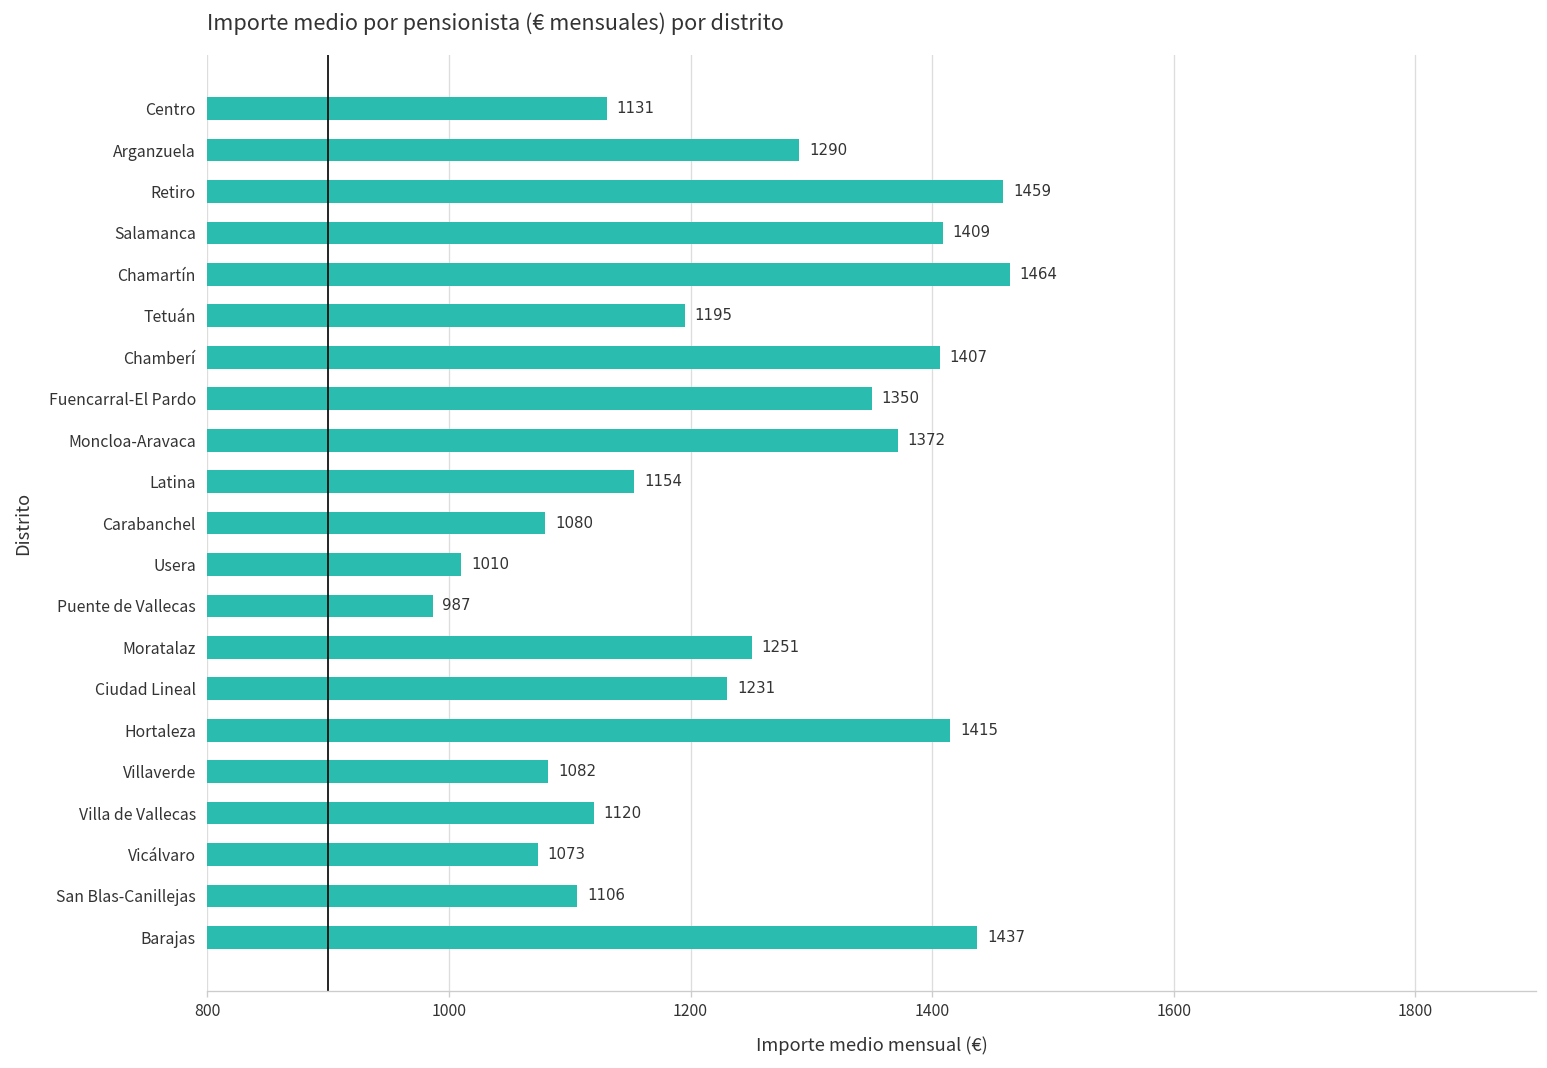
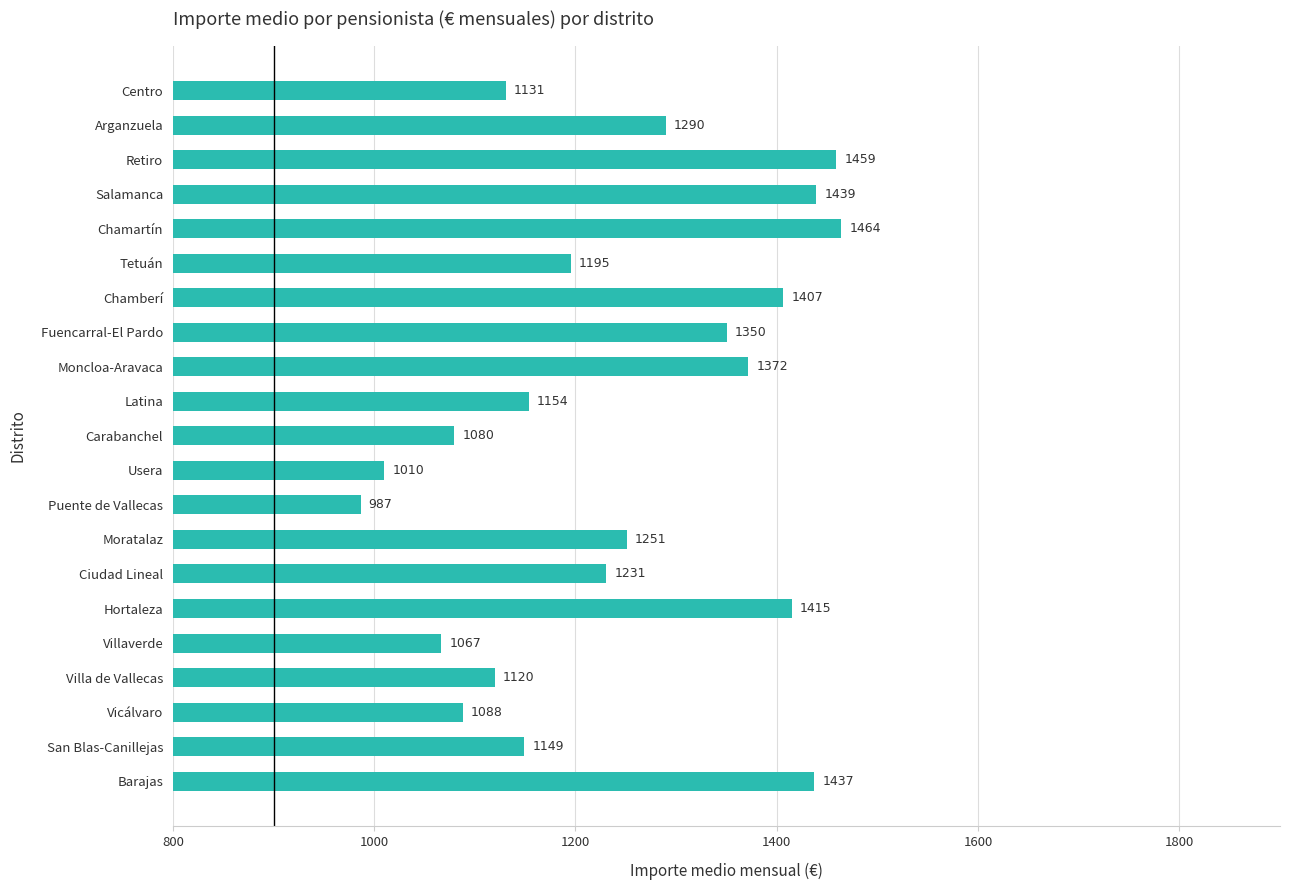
  {
    "Centro": 1131,
    "Arganzuela": 1290,
    "Retiro": 1459,
-   "Salamanca": 1409,
+   "Salamanca": 1439,
    "Chamartín": 1464,
    "Tetuán": 1195,
    "Chamberí": 1407,
    "Fuencarral-El Pardo": 1350,
    "Moncloa-Aravaca": 1372,
    "Latina": 1154,
    "Carabanchel": 1080,
    "Usera": 1010,
    "Puente de Vallecas": 987,
    "Moratalaz": 1251,
    "Ciudad Lineal": 1231,
    "Hortaleza": 1415,
-   "Villaverde": 1082,
+   "Villaverde": 1067,
    "Villa de Vallecas": 1120,
-   "Vicálvaro": 1073,
-   "San Blas-Canillejas": 1106,
+   "Vicálvaro": 1088,
+   "San Blas-Canillejas": 1149,
    "Barajas": 1437
  }
